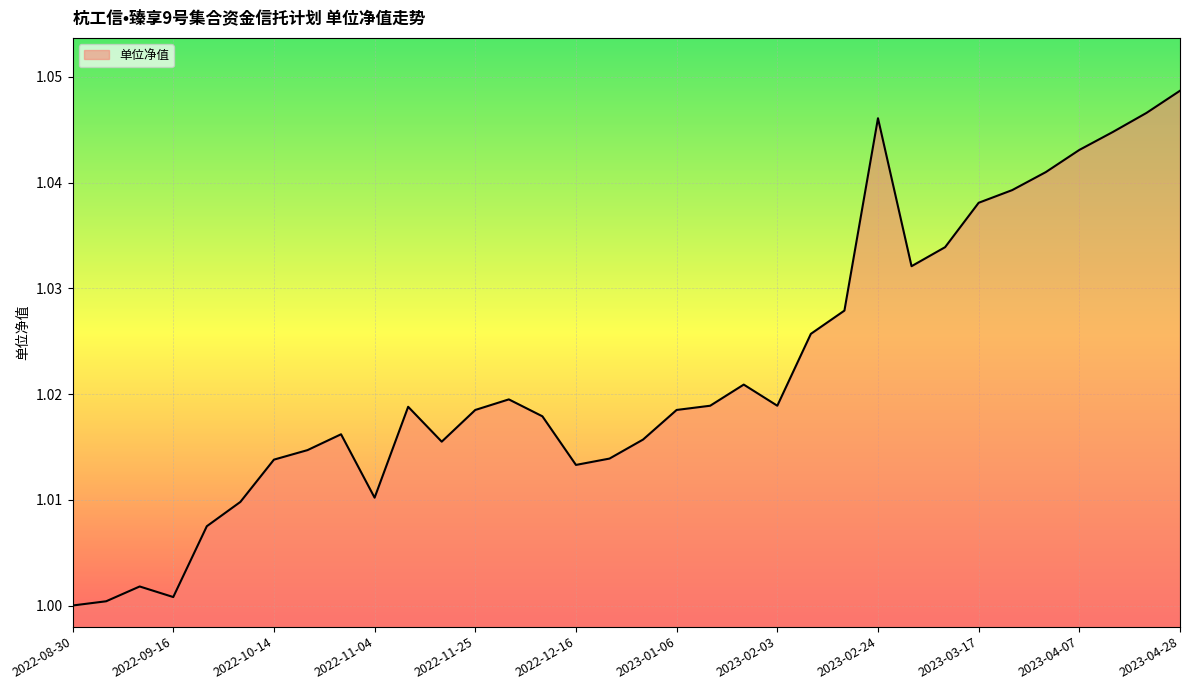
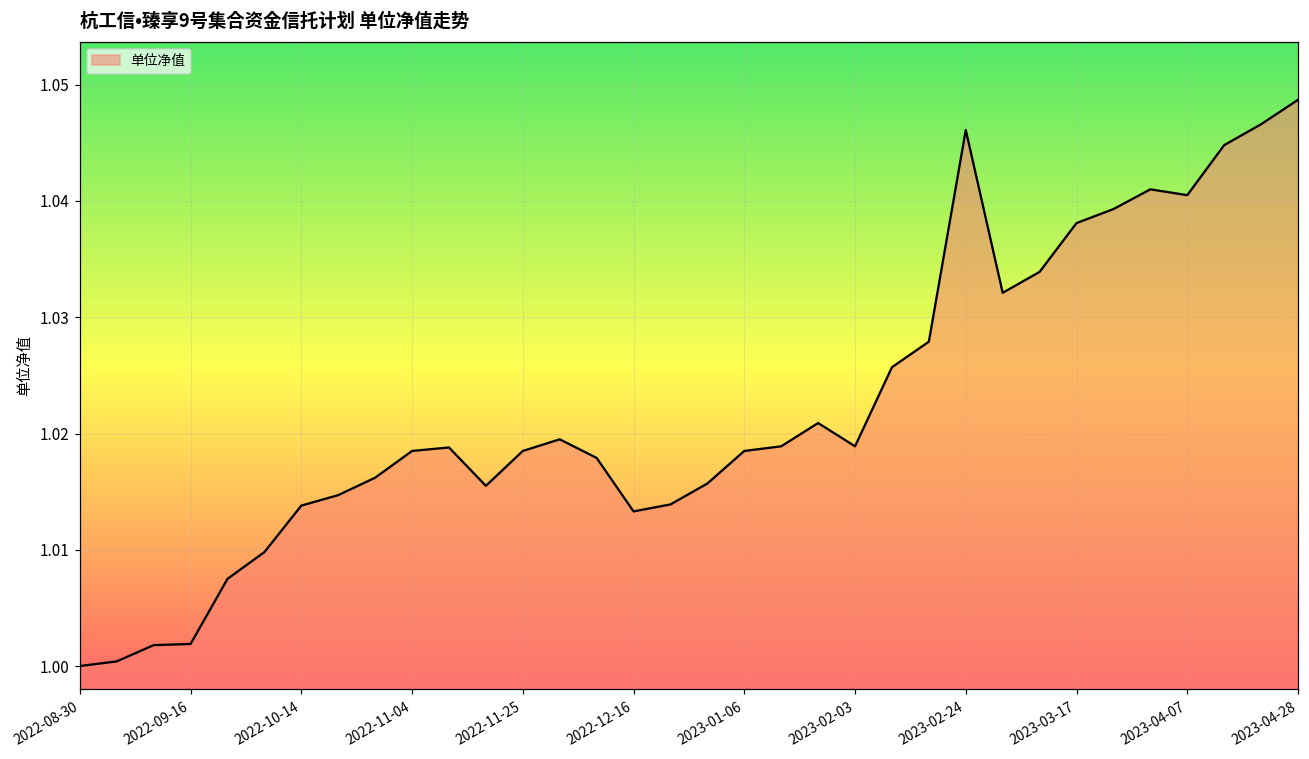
  {
    "2022-08-30": 1.0000,
-   "2022-09-16": 1.0008,
+   "2022-09-16": 1.0019,
    "2022-10-14": 1.0138,
-   "2022-11-04": 1.0102,
+   "2022-11-04": 1.0185,
    "2022-11-25": 1.0185,
    "2022-12-16": 1.0133,
    "2023-01-06": 1.0185,
    "2023-02-03": 1.0189,
    "2023-02-24": 1.0461,
    "2023-03-17": 1.0381,
-   "2023-04-07": 1.0431,
+   "2023-04-07": 1.0405,
    "2023-04-28": 1.0487
  }
